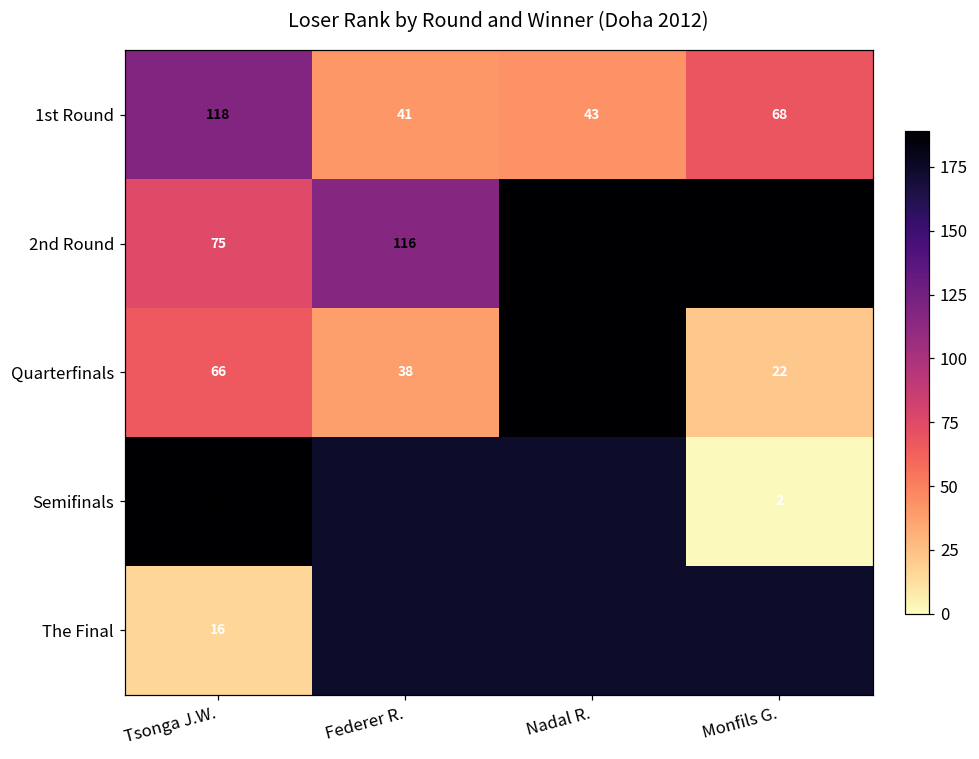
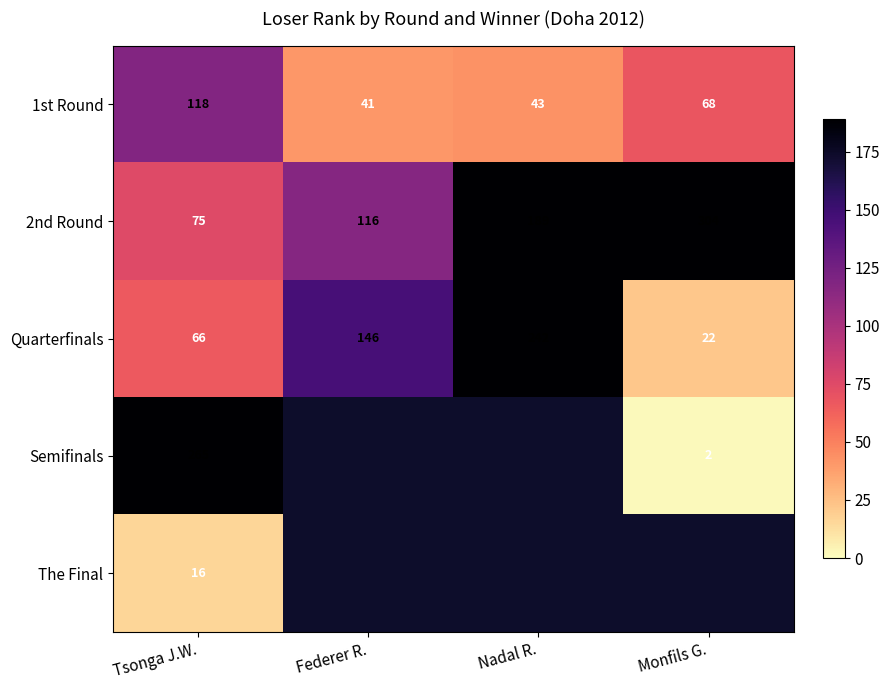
  {
    "1st Round": {
      "Tsonga J.W.": 118,
      "Federer R.": 41,
      "Nadal R.": 43,
      "Monfils G.": 68
    },
    "2nd Round": {
      "Tsonga J.W.": 75,
      "Federer R.": 116
    },
    "Quarterfinals": {
      "Tsonga J.W.": 66,
-     "Federer R.": 38,
+     "Federer R.": 146,
      "Monfils G.": 22
    },
    "Semifinals": {
      "Monfils G.": 2
    },
    "The Final": {
      "Tsonga J.W.": 16
    }
  }
